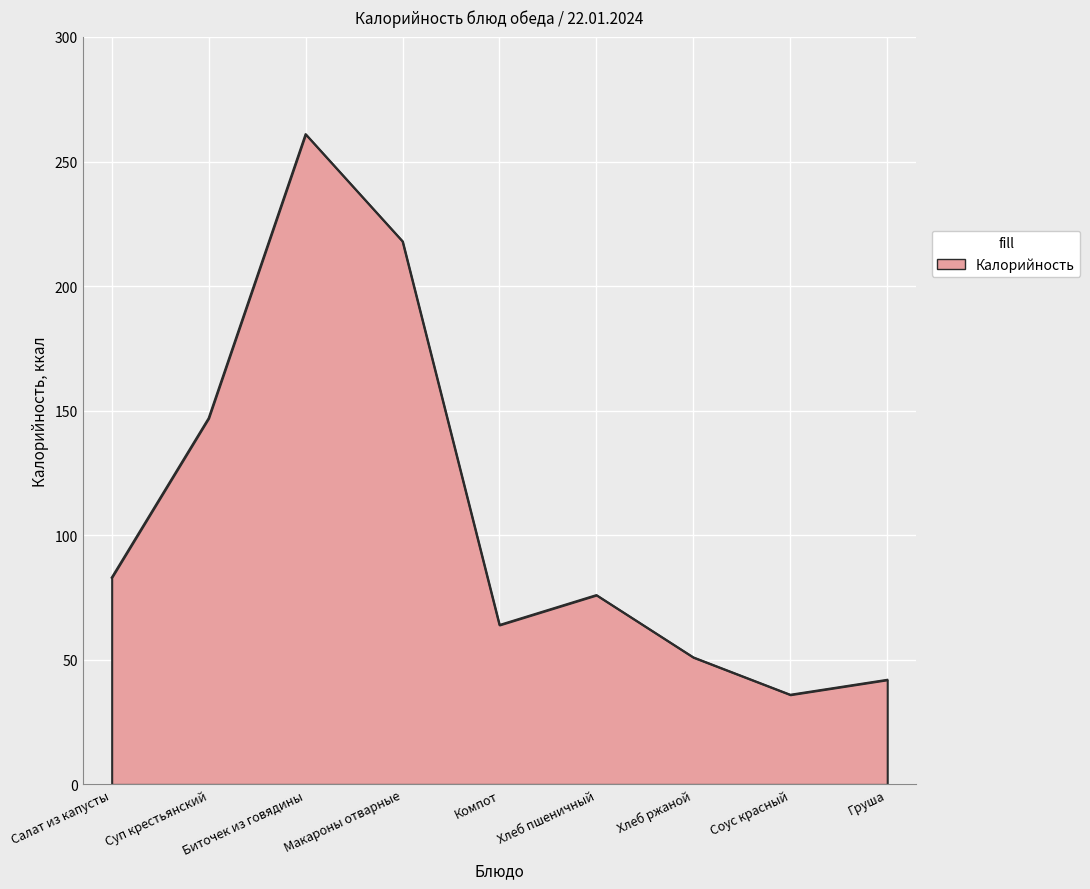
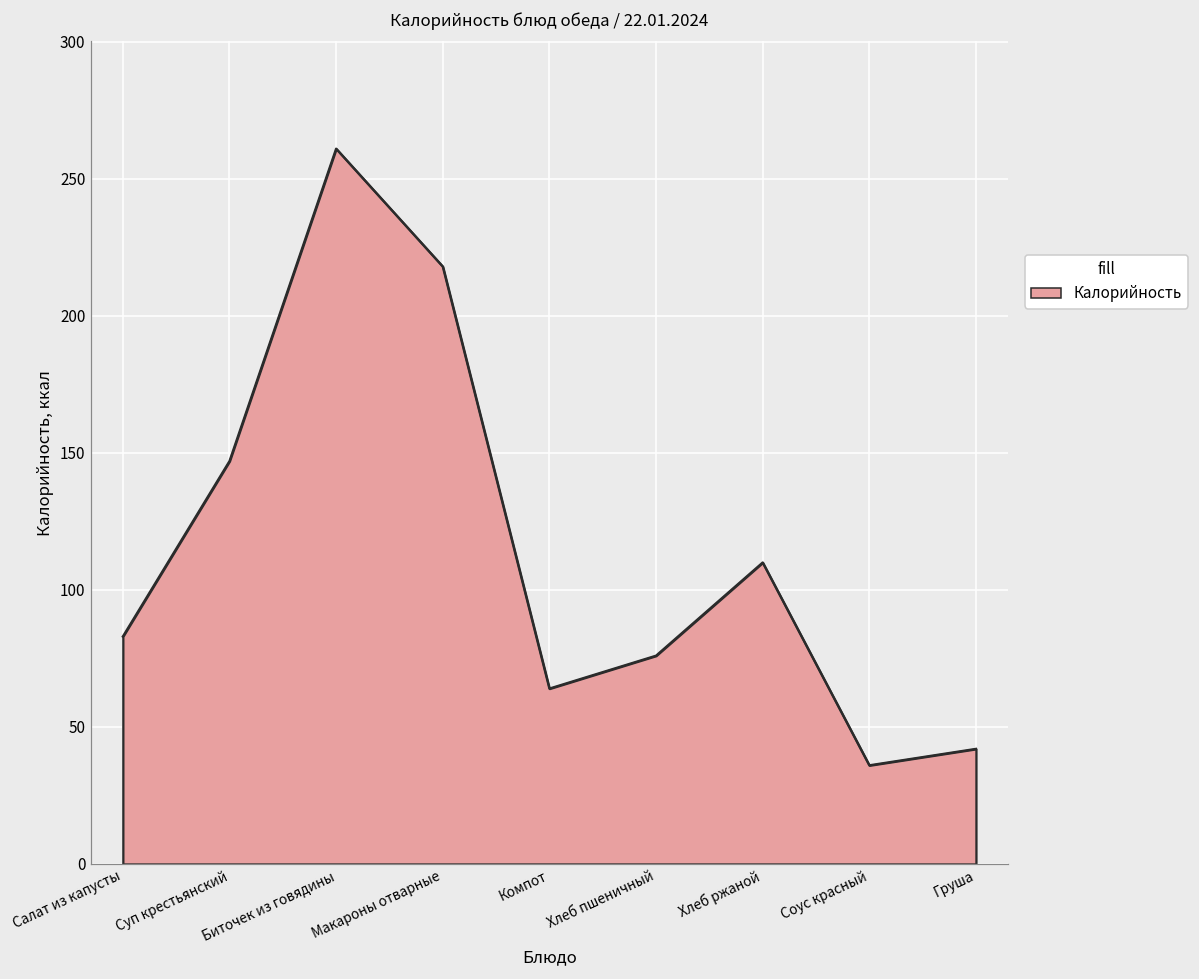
  {
    "Салат из капусты": 83,
    "Суп крестьянский": 147,
    "Биточек из говядины": 261,
    "Макароны отварные": 218,
    "Компот": 64,
    "Хлеб пшеничный": 76,
-   "Хлеб ржаной": 51,
+   "Хлеб ржаной": 110,
    "Соус красный": 36,
    "Груша": 42
  }
